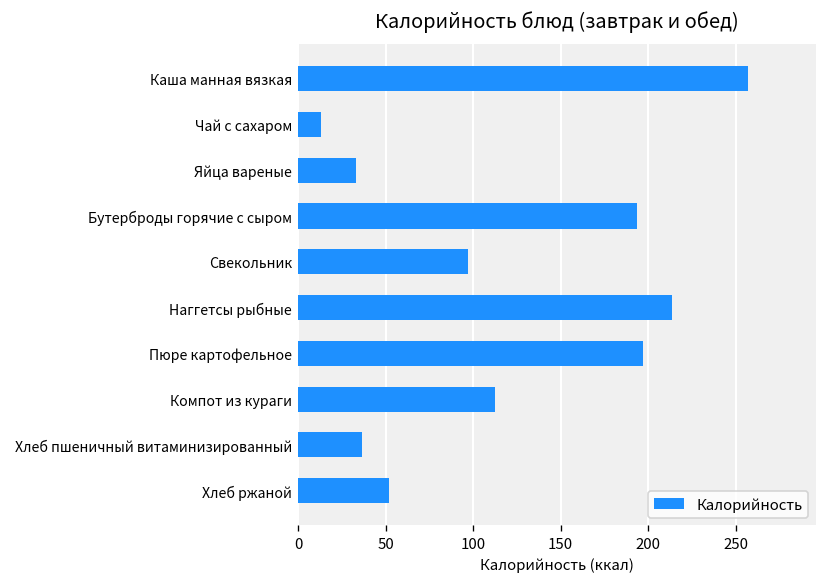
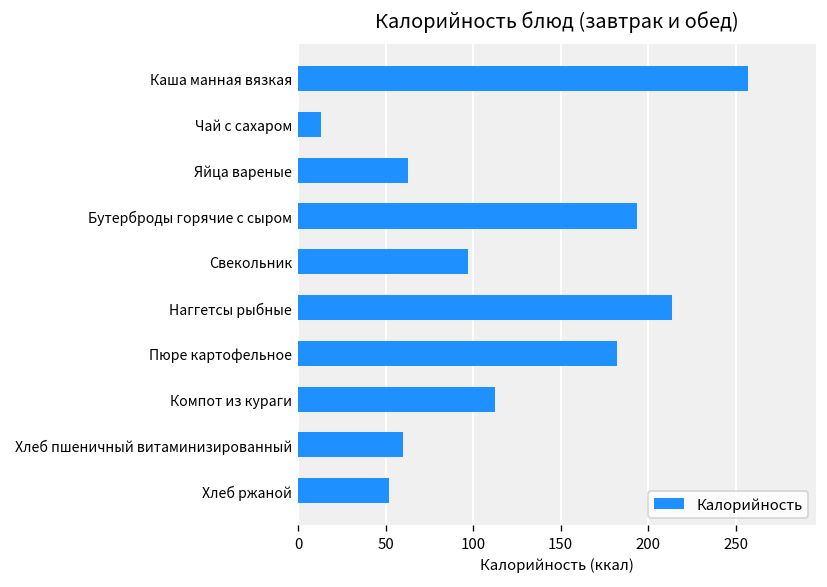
  {
    "Каша манная вязкая": 257,
    "Чай с сахаром": 13,
-   "Яйца вареные": 33,
+   "Яйца вареные": 63,
    "Бутерброды горячие с сыром": 194,
    "Свекольник": 97,
    "Наггетсы рыбные": 214,
-   "Пюре картофельное": 197,
+   "Пюре картофельное": 182,
    "Компот из кураги": 112,
-   "Хлеб пшеничный витаминизированный": 37,
+   "Хлеб пшеничный витаминизированный": 60,
    "Хлеб ржаной": 52
  }
